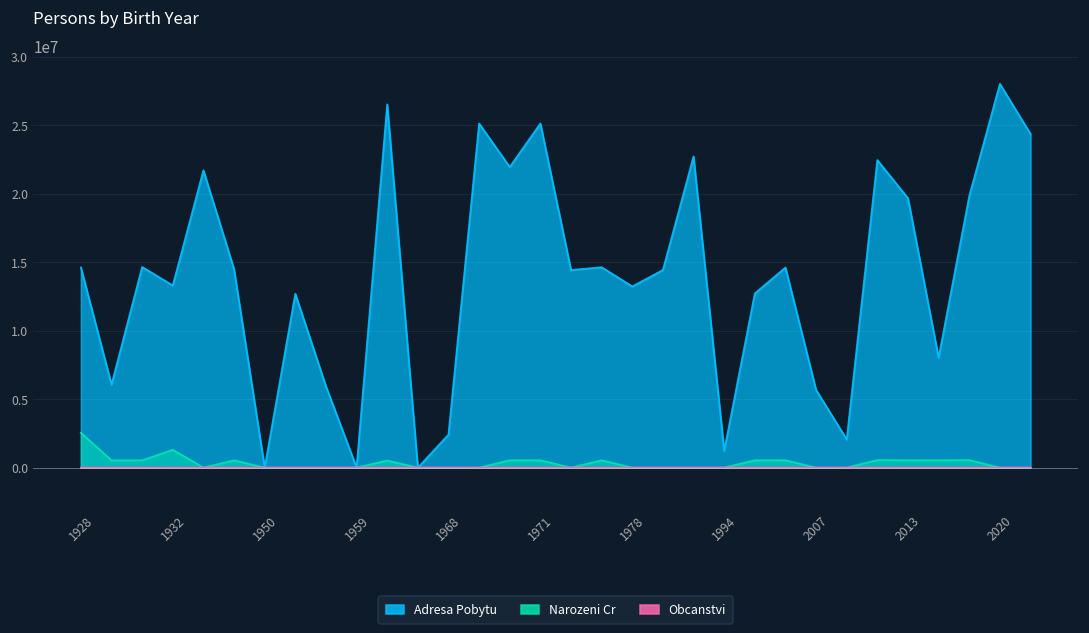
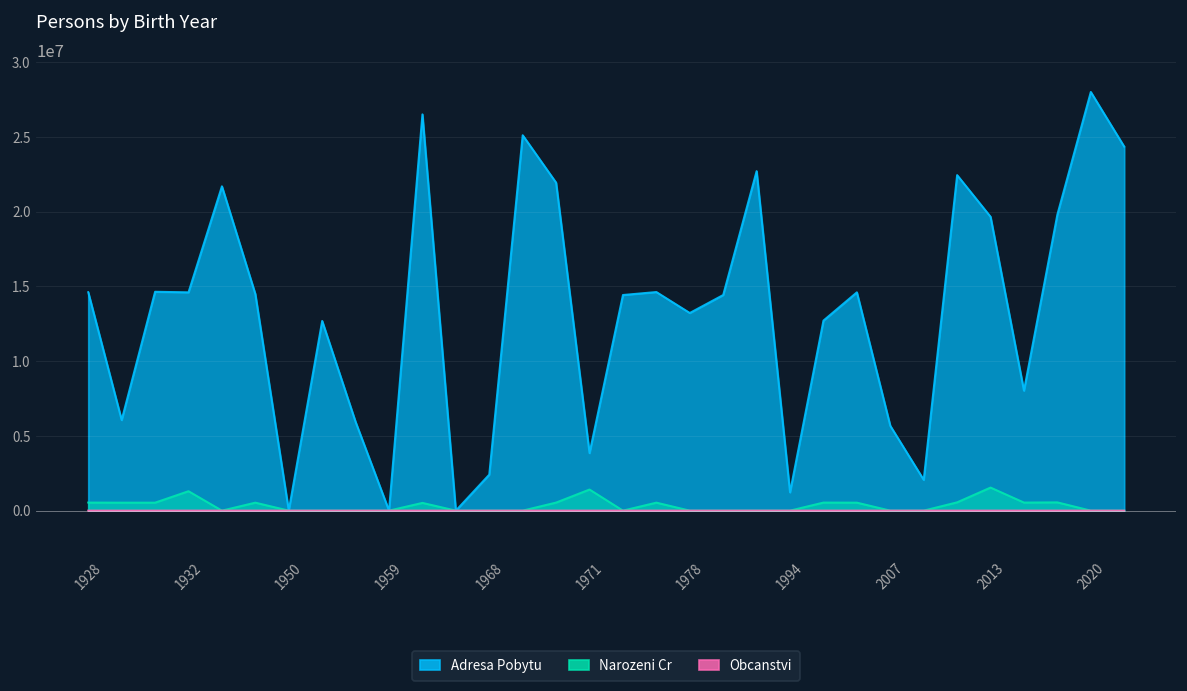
  {
    "Adresa Pobytu": {
      "1928": 14600000,
-     "1932": 13300000,
+     "1932": 14600000,
      "1968": 2400000,
-     "1971": 25100000,
+     "1971": 3800000,
      "1978": 13200000,
      "1994": 1200000,
      "2007": 5700000,
      "2013": 19700000,
      "2020": 28000000
    },
    "Narozeni Cr": {
-     "1928": 2500000,
+     "1928": 500000,
      "1932": 1300000,
-     "1971": 500000,
-     "2013": 500000
+     "1971": 1400000,
+     "2013": 1500000
    },
    "Obcanstvi": {
      "1928": 0,
      "1932": 0,
      "1971": 0,
      "2013": 0
    }
  }
